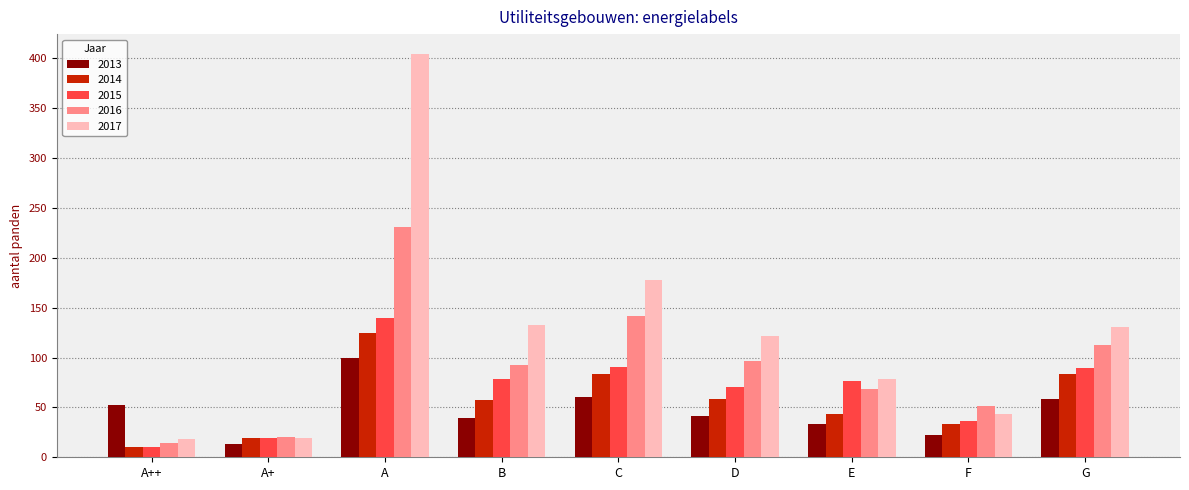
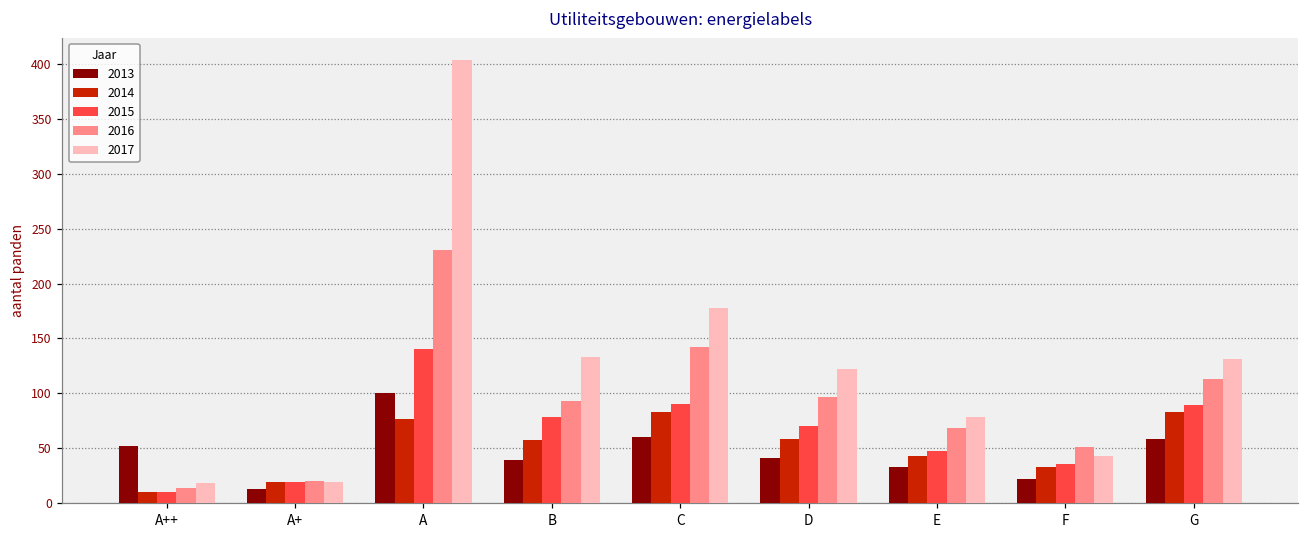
  {
    "2013": {
      "A++": 50,
      "A+": 10,
      "A": 100,
      "B": 40,
      "C": 60,
      "D": 40,
      "E": 30,
      "F": 20,
      "G": 60
    },
    "2014": {
      "A++": 10,
      "A+": 20,
-     "A": 130,
+     "A": 80,
      "B": 60,
      "C": 80,
      "D": 60,
      "E": 40,
      "F": 30,
      "G": 80
    },
    "2015": {
      "A++": 10,
      "A+": 20,
      "A": 140,
      "B": 80,
      "C": 90,
      "D": 70,
-     "E": 80,
+     "E": 50,
      "F": 40,
      "G": 90
    },
    "2016": {
      "A++": 10,
      "A+": 20,
      "A": 230,
      "B": 90,
      "C": 140,
      "D": 100,
      "E": 70,
      "F": 50,
      "G": 110
    },
    "2017": {
      "A++": 20,
      "A+": 20,
      "A": 400,
      "B": 130,
      "C": 180,
      "D": 120,
      "E": 80,
      "F": 40,
      "G": 130
    }
  }
